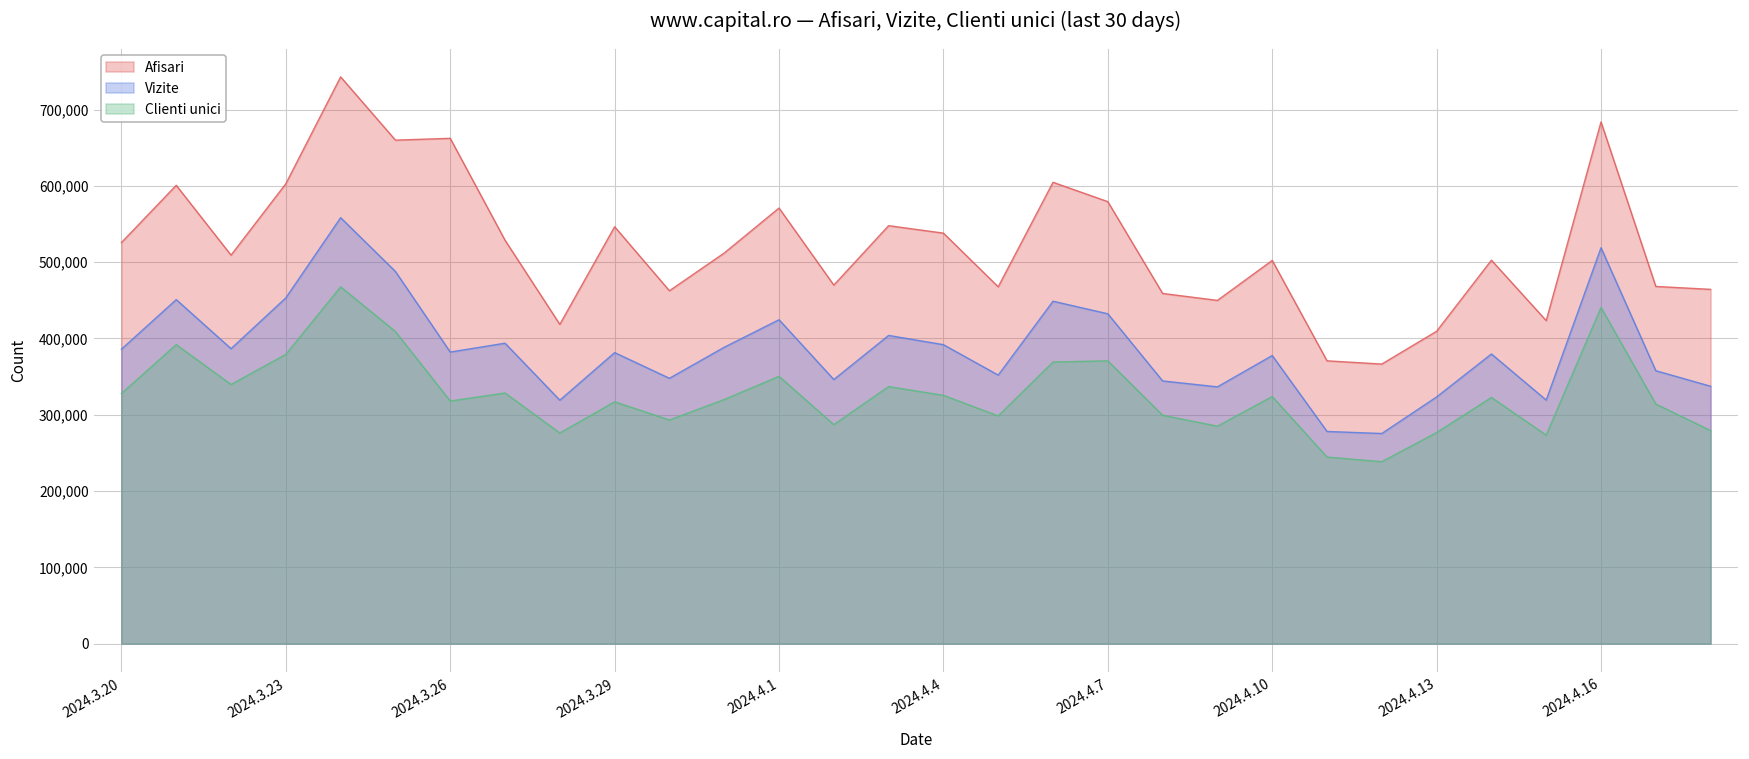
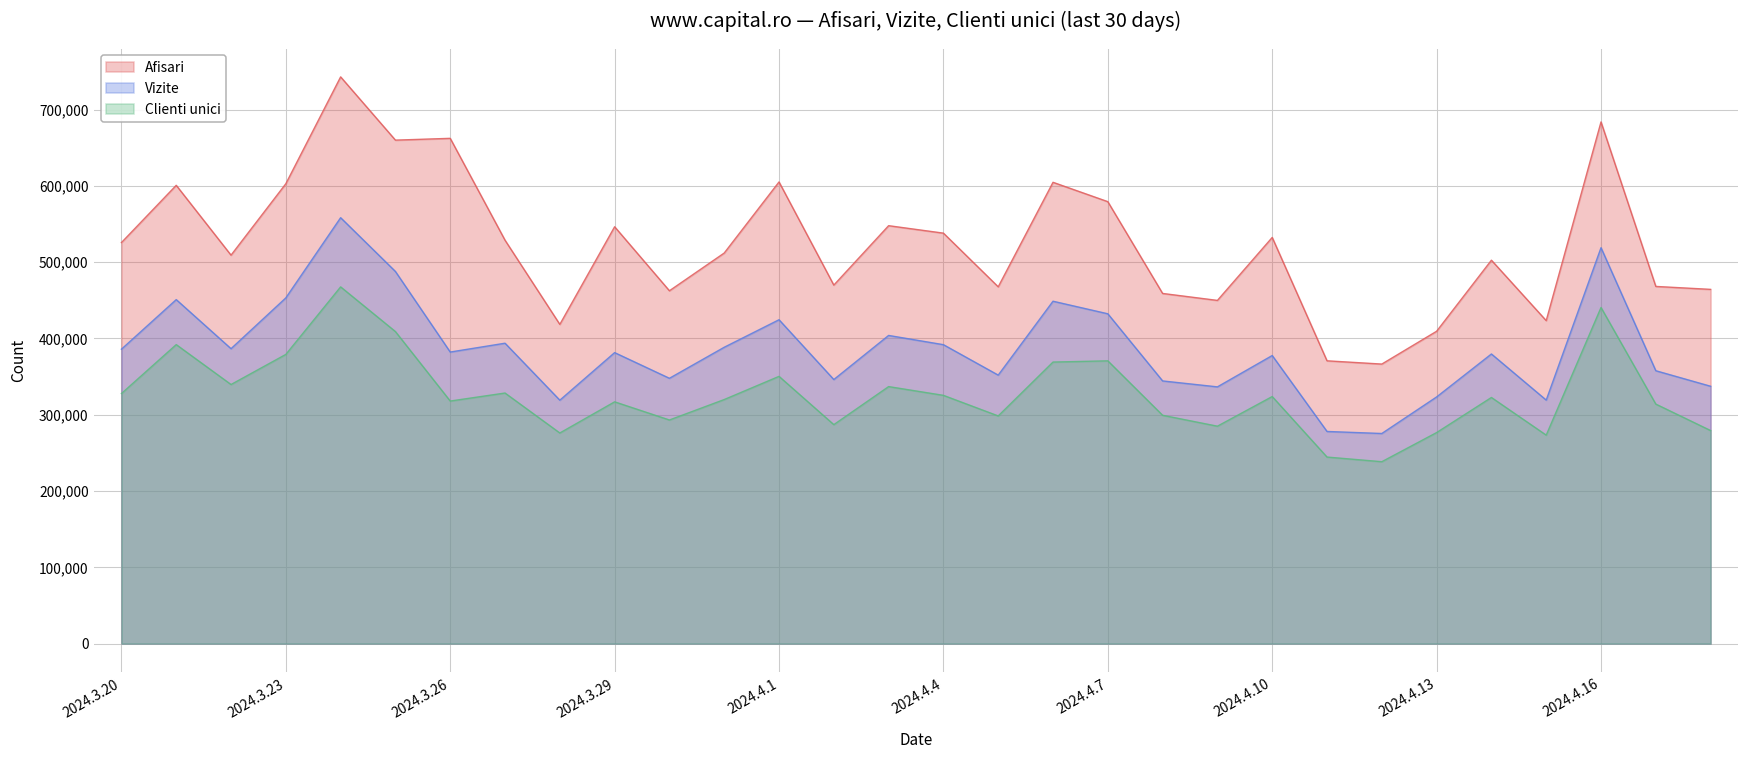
  {
    "Afisari": {
      "2024.3.20": "530,000",
      "2024.3.23": "600,000",
      "2024.3.26": "660,000",
      "2024.3.29": "550,000",
-     "2024.4.1": "570,000",
+     "2024.4.1": "610,000",
      "2024.4.4": "540,000",
      "2024.4.7": "580,000",
-     "2024.4.10": "500,000",
+     "2024.4.10": "530,000",
      "2024.4.13": "410,000",
      "2024.4.16": "680,000"
    }
  }
